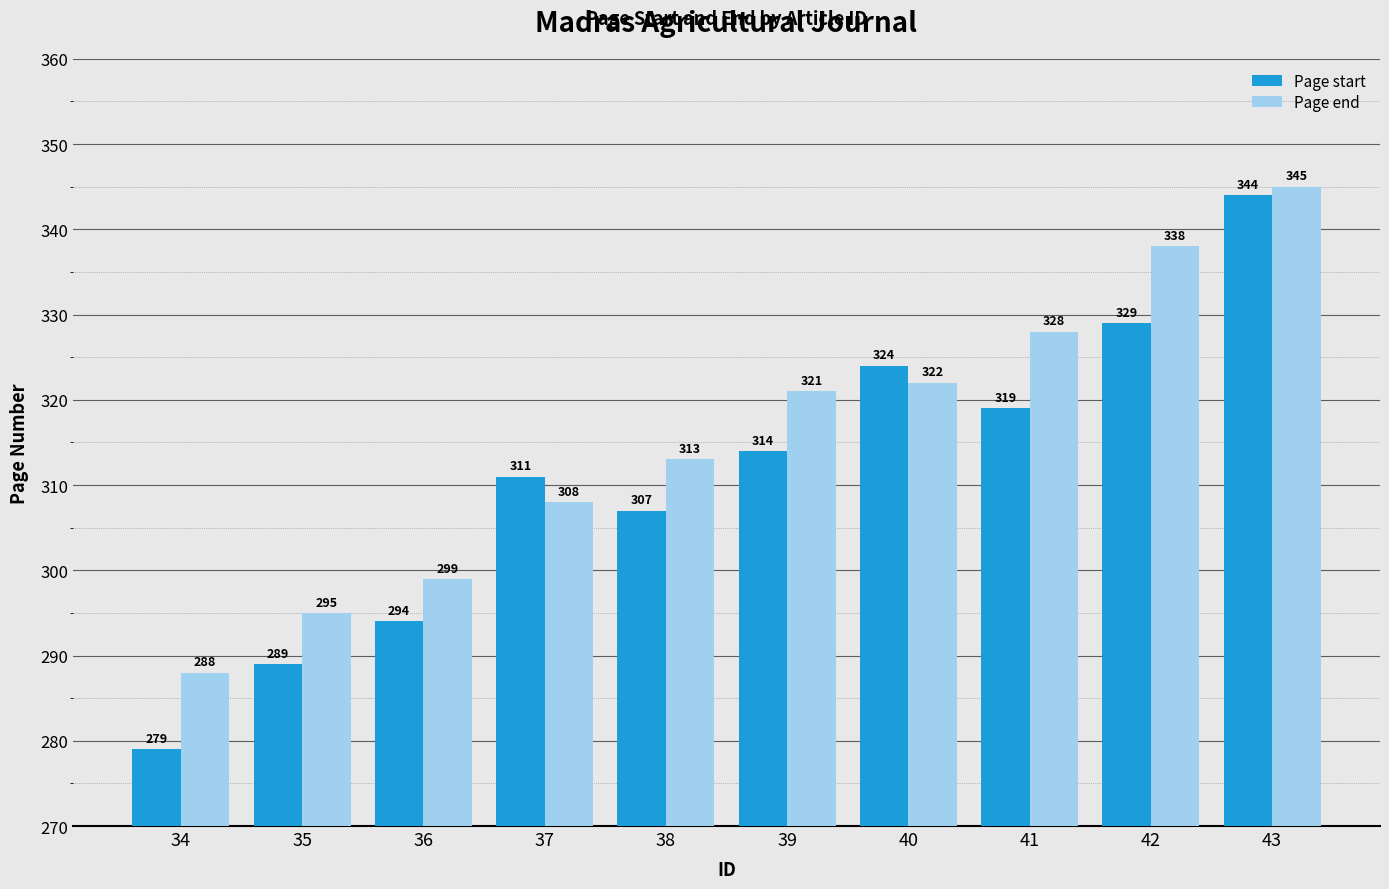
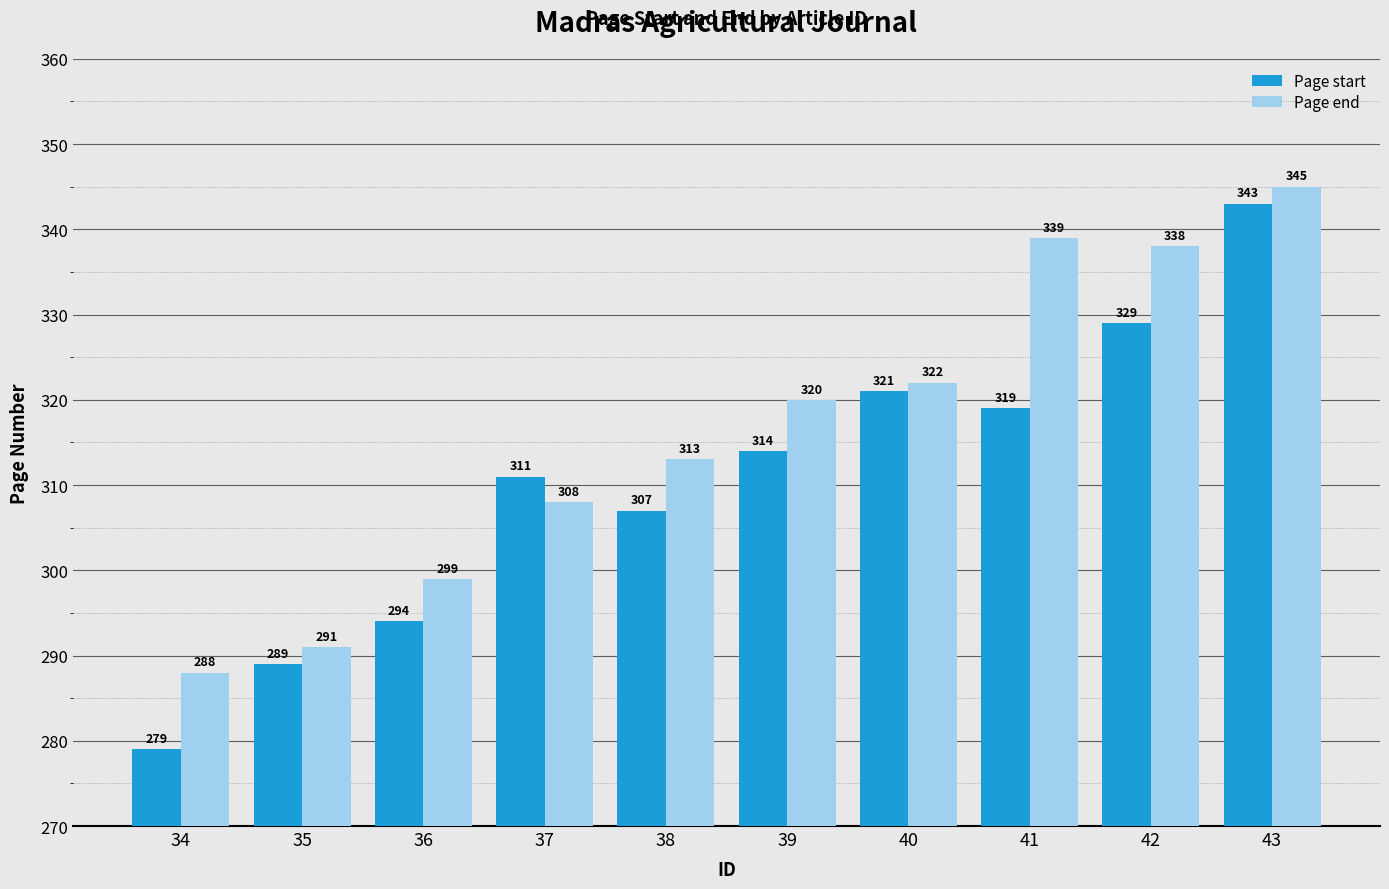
  {
    "Page start": {
      "34": 279,
      "35": 289,
      "36": 294,
      "37": 311,
      "38": 307,
      "39": 314,
-     "40": 324,
+     "40": 321,
      "41": 319,
      "42": 329,
-     "43": 344
+     "43": 343
    },
    "Page end": {
      "34": 288,
-     "35": 295,
+     "35": 291,
      "36": 299,
      "37": 308,
      "38": 313,
-     "39": 321,
+     "39": 320,
      "40": 322,
-     "41": 328,
+     "41": 339,
      "42": 338,
      "43": 345
    }
  }
